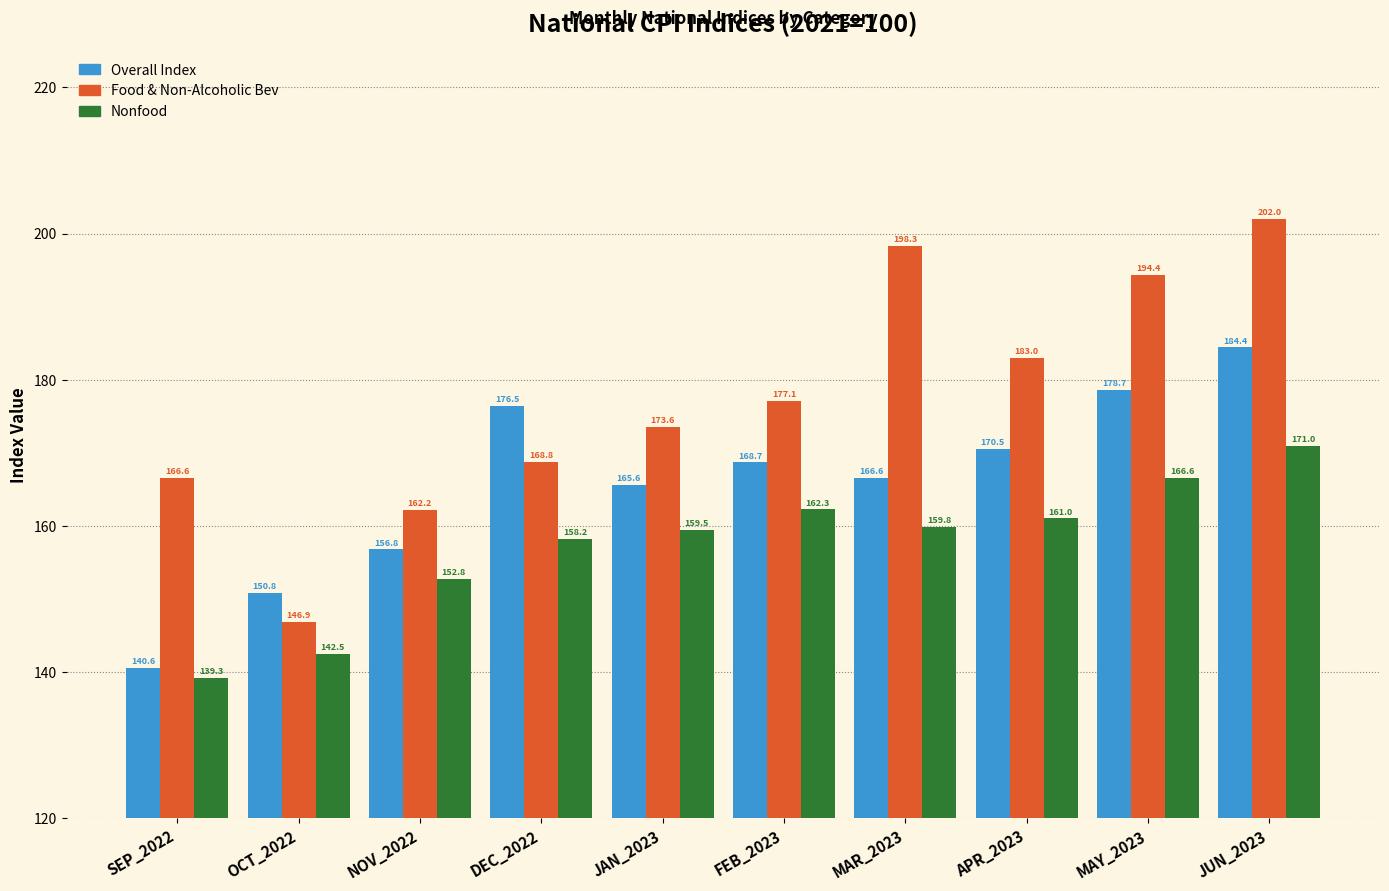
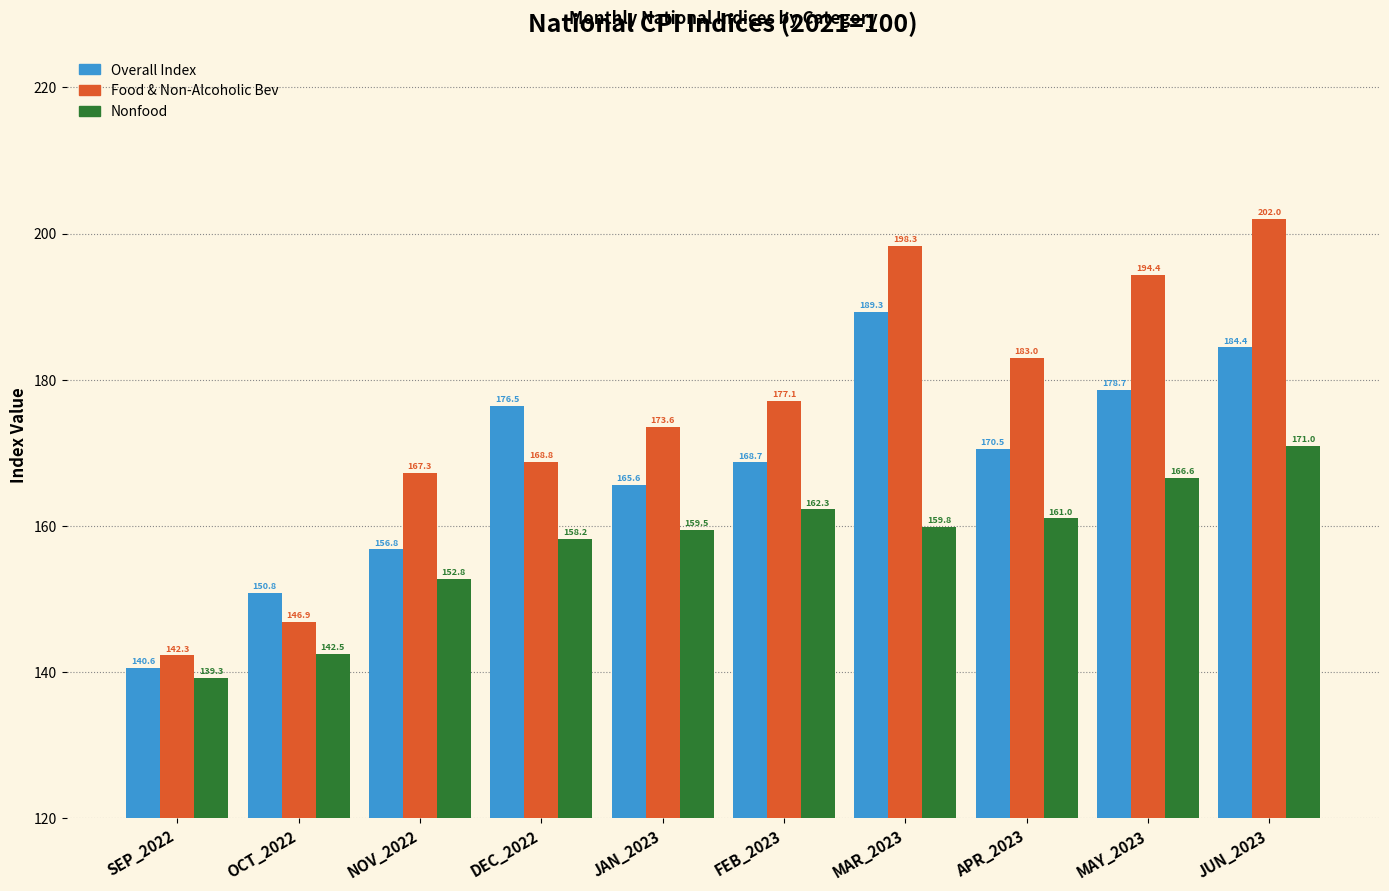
  {
    "Overall Index": {
      "SEP_2022": 140.6,
      "OCT_2022": 150.8,
      "NOV_2022": 156.8,
      "DEC_2022": 176.5,
      "JAN_2023": 165.6,
      "FEB_2023": 168.7,
-     "MAR_2023": 166.6,
+     "MAR_2023": 189.3,
      "APR_2023": 170.5,
      "MAY_2023": 178.7,
      "JUN_2023": 184.4
    },
    "Food & Non-Alcoholic Bev": {
-     "SEP_2022": 166.6,
+     "SEP_2022": 142.3,
      "OCT_2022": 146.9,
-     "NOV_2022": 162.2,
+     "NOV_2022": 167.3,
      "DEC_2022": 168.8,
      "JAN_2023": 173.6,
      "FEB_2023": 177.1,
      "MAR_2023": 198.3,
      "APR_2023": 183.0,
      "MAY_2023": 194.4,
      "JUN_2023": 202.0
    },
    "Nonfood": {
      "SEP_2022": 139.3,
      "OCT_2022": 142.5,
      "NOV_2022": 152.8,
      "DEC_2022": 158.2,
      "JAN_2023": 159.5,
      "FEB_2023": 162.3,
      "MAR_2023": 159.8,
      "APR_2023": 161.0,
      "MAY_2023": 166.6,
      "JUN_2023": 171.0
    }
  }
